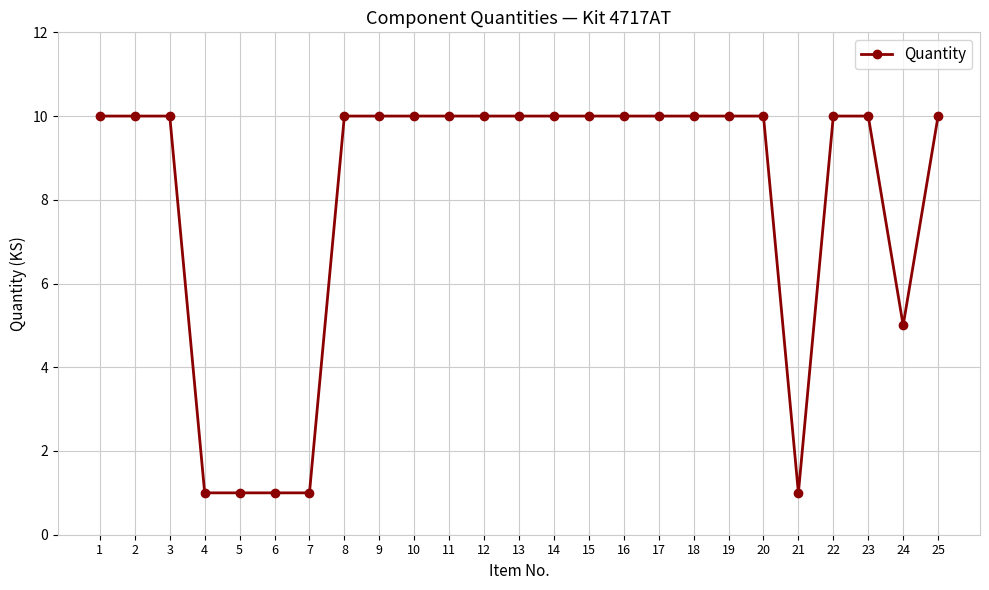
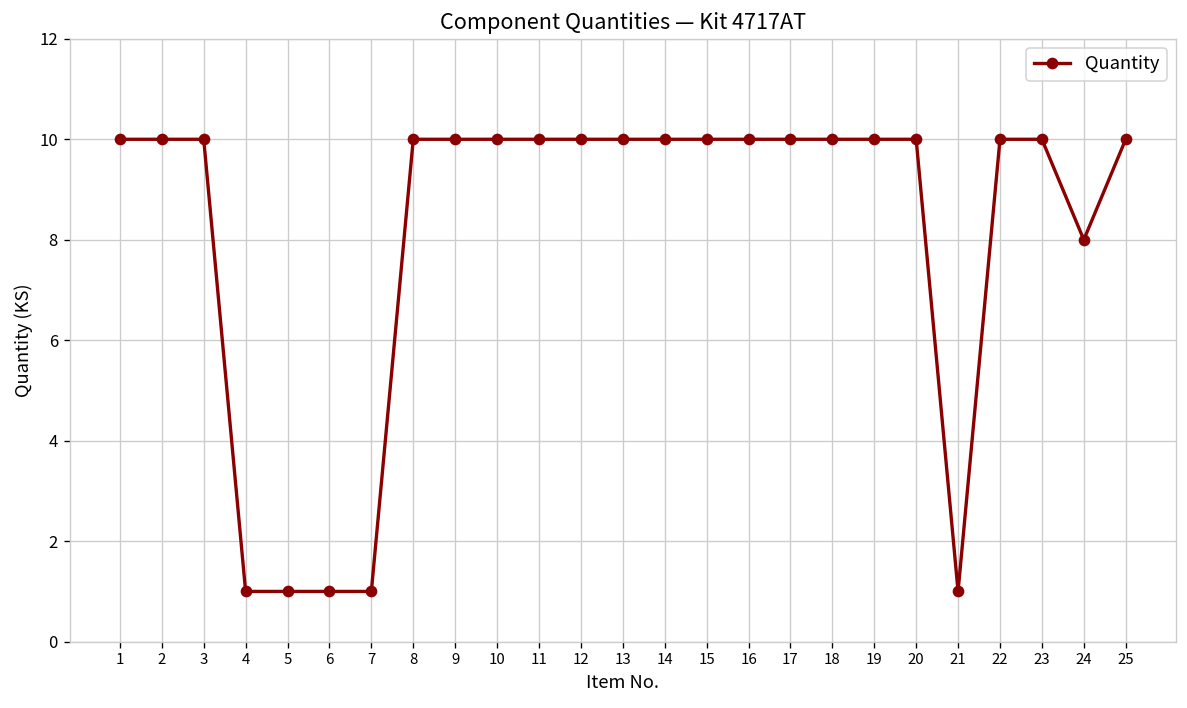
  {
    "1": 10,
    "2": 10,
    "3": 10,
    "4": 1,
    "5": 1,
    "6": 1,
    "7": 1,
    "8": 10,
    "9": 10,
    "10": 10,
    "11": 10,
    "12": 10,
    "13": 10,
    "14": 10,
    "15": 10,
    "16": 10,
    "17": 10,
    "18": 10,
    "19": 10,
    "20": 10,
    "21": 1,
    "22": 10,
    "23": 10,
-   "24": 5,
+   "24": 8,
    "25": 10
  }
